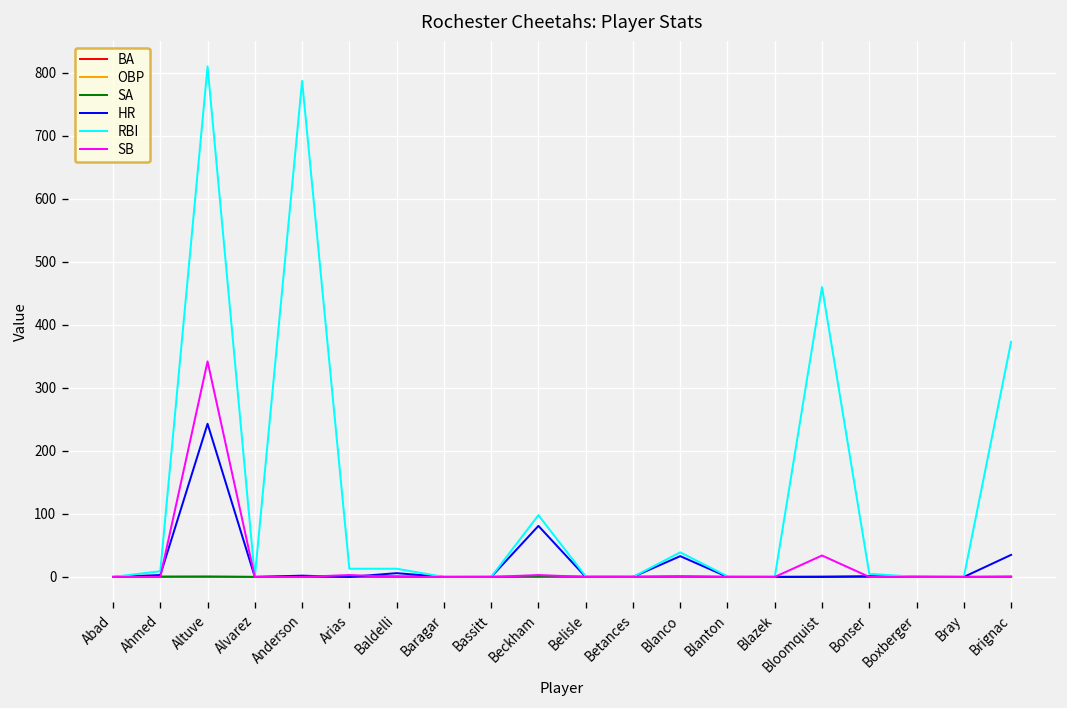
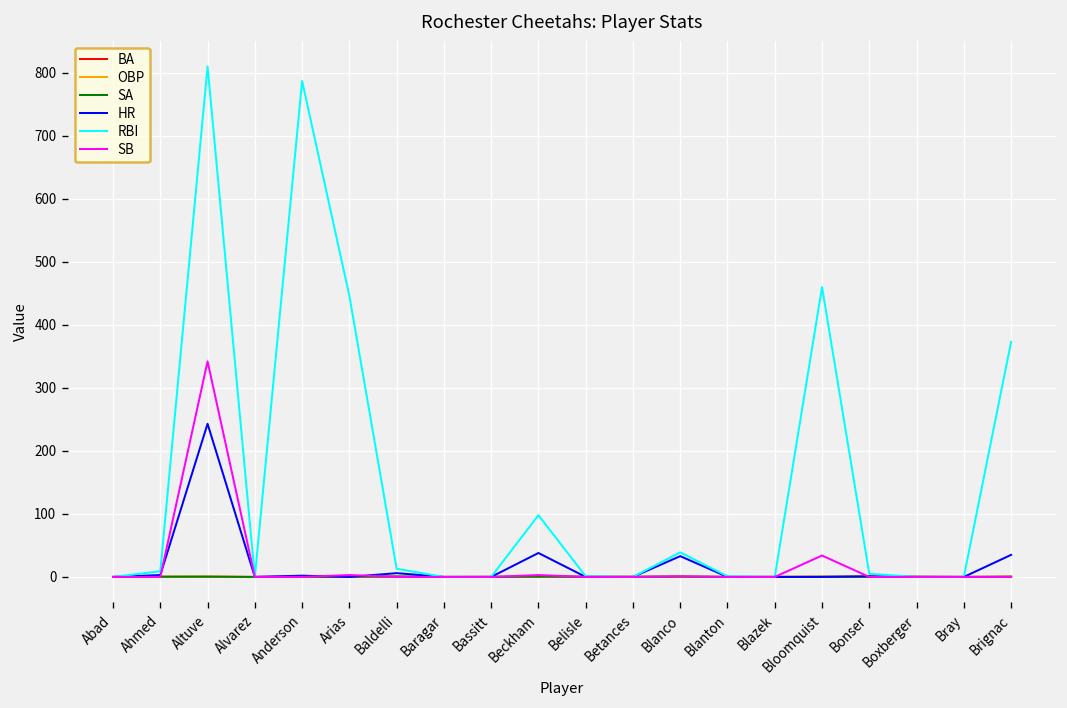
  {
    "HR": {
      "Altuve": 240,
      "Baldelli": 10,
-     "Beckham": 80,
+     "Beckham": 40,
      "Blanco": 30,
      "Brignac": 40
    },
    "RBI": {
      "Ahmed": 10,
      "Altuve": 810,
      "Anderson": 790,
-     "Arias": 10,
+     "Arias": 450,
      "Baldelli": 10,
      "Beckham": 100,
      "Blanco": 40,
      "Bloomquist": 460,
      "Brignac": 370
    },
    "SB": {
      "Altuve": 340,
      "Bloomquist": 30
    }
  }
